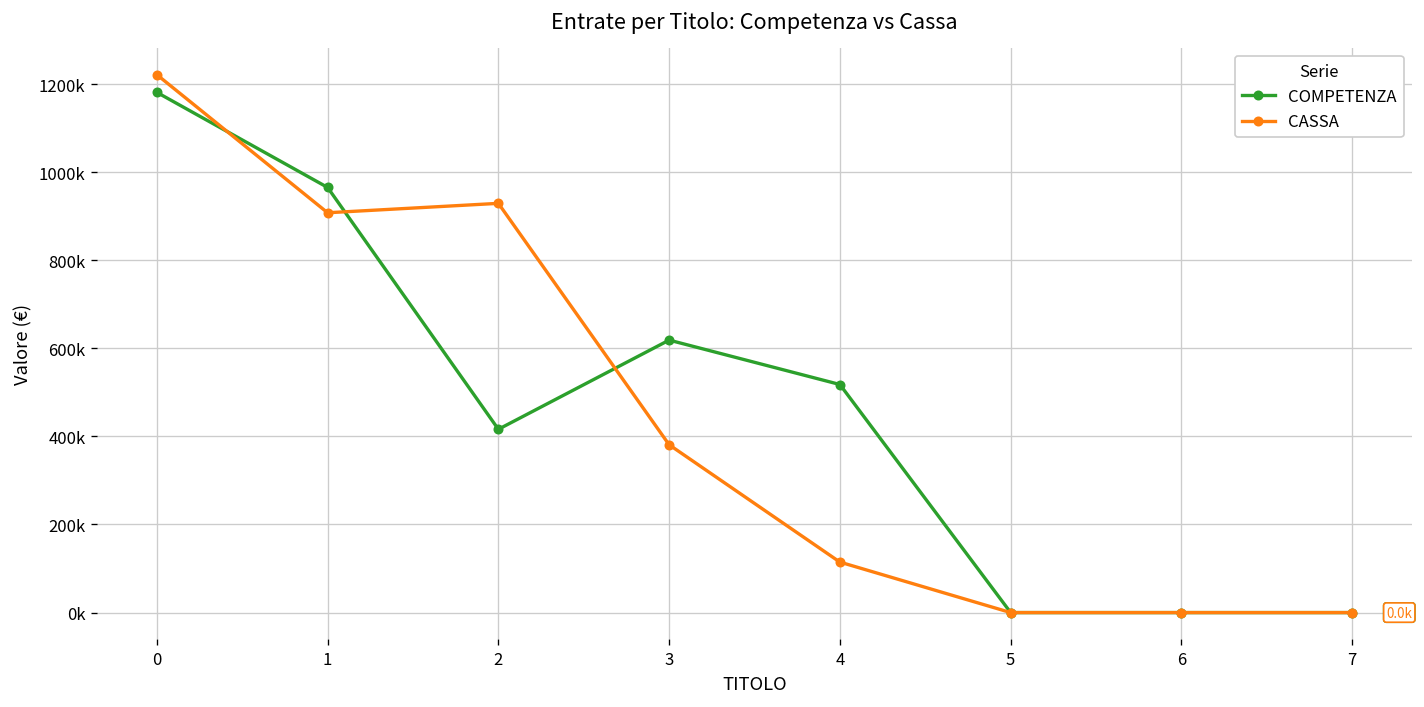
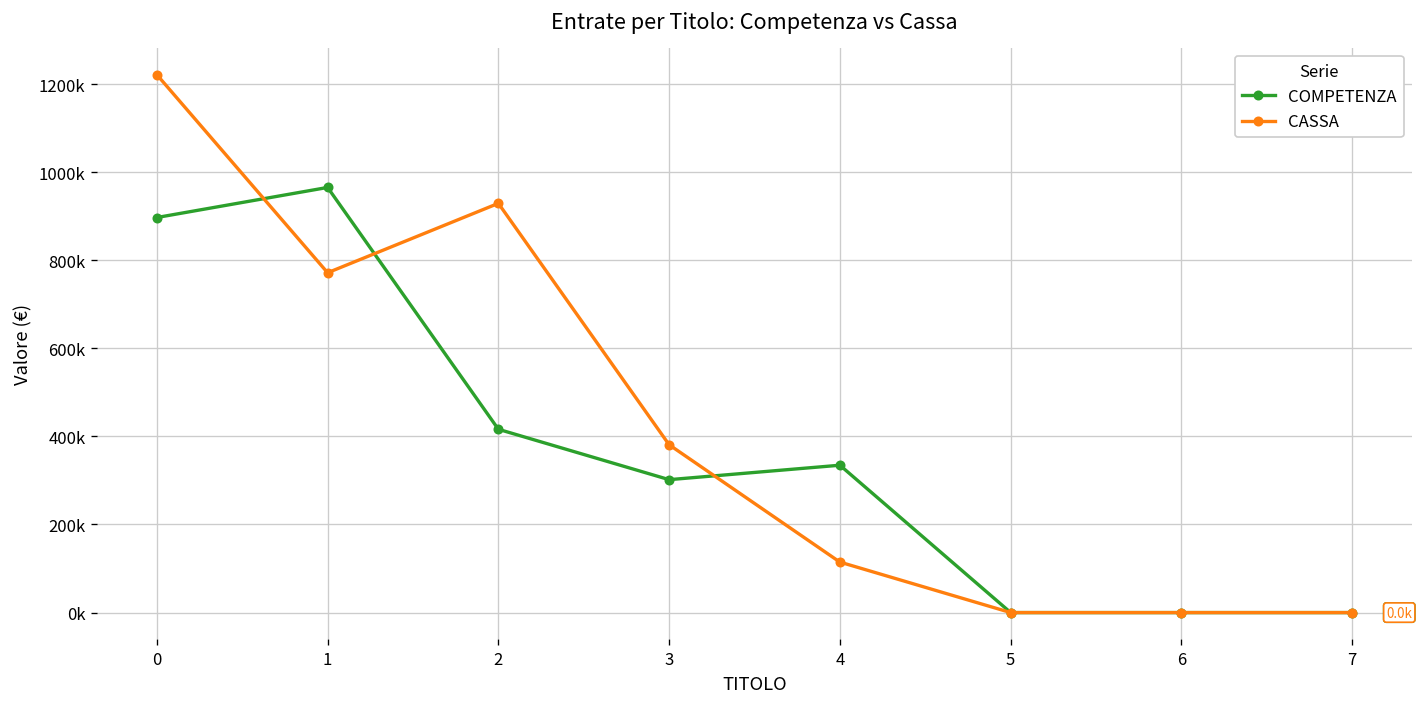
  {
    "COMPETENZA": {
-     "0": 1180000,
+     "0": 900000,
      "1": 970000,
      "2": 420000,
-     "3": 620000,
-     "4": 520000
+     "3": 300000,
+     "4": 330000
    },
    "CASSA": {
      "0": 1220000,
-     "1": 910000,
+     "1": 770000,
      "2": 930000,
      "3": 380000,
      "4": 110000
    }
  }
